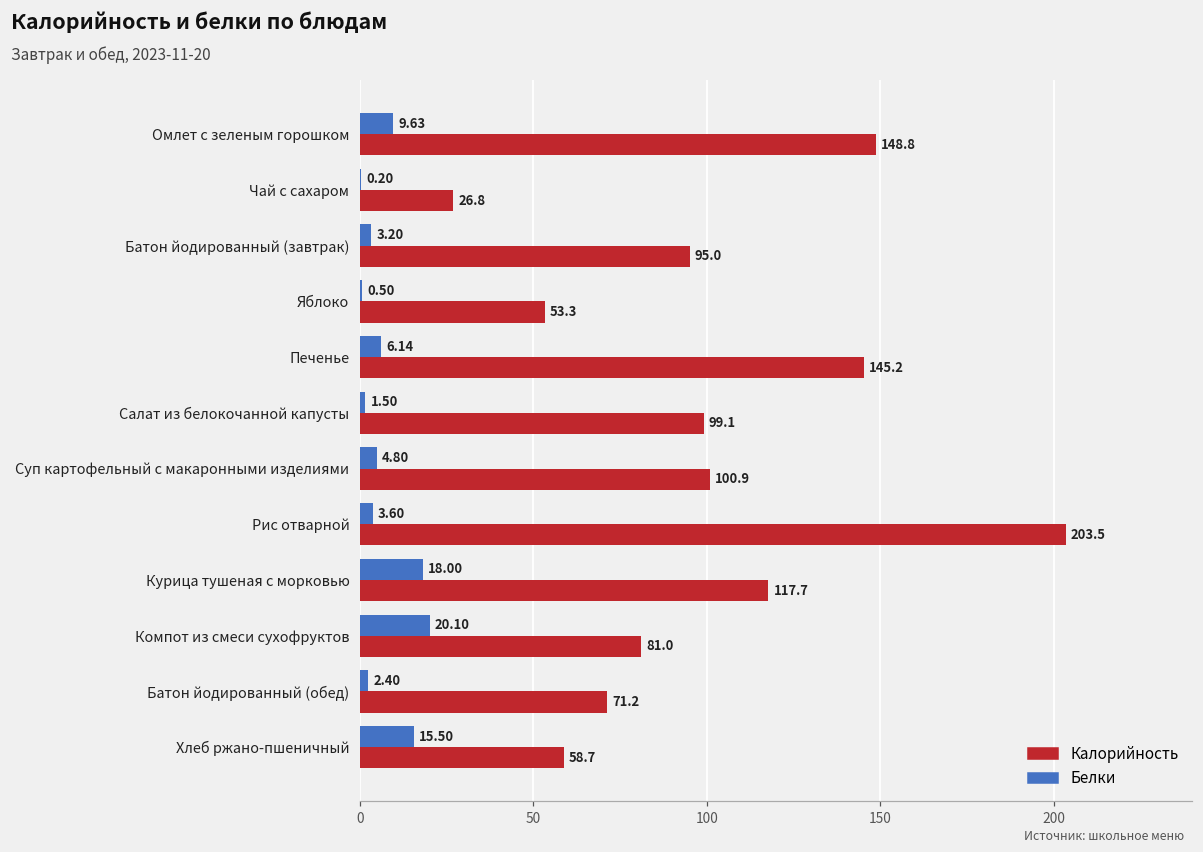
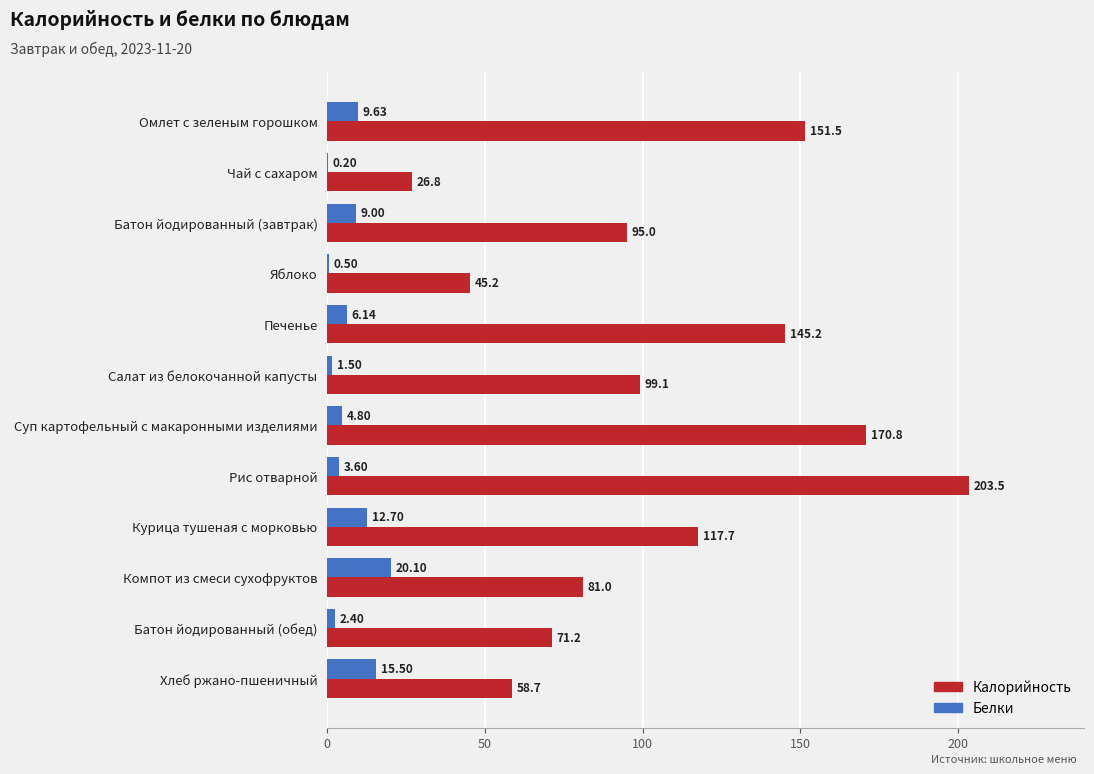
  {
    "Калорийность": {
-     "Омлет с зеленым горошком": 148.8,
+     "Омлет с зеленым горошком": 151.5,
      "Чай с сахаром": 26.8,
      "Батон йодированный (завтрак)": 95.0,
-     "Яблоко": 53.3,
+     "Яблоко": 45.2,
      "Печенье": 145.2,
      "Салат из белокочанной капусты": 99.1,
-     "Суп картофельный с макаронными изделиями": 100.9,
+     "Суп картофельный с макаронными изделиями": 170.8,
      "Рис отварной": 203.5,
      "Курица тушеная с морковью": 117.7,
      "Компот из смеси сухофруктов": 81.0,
      "Батон йодированный (обед)": 71.2,
      "Хлеб ржано-пшеничный": 58.7
    },
    "Белки": {
      "Омлет с зеленым горошком": 9.63,
      "Чай с сахаром": 0.20,
-     "Батон йодированный (завтрак)": 3.20,
+     "Батон йодированный (завтрак)": 9.00,
      "Яблоко": 0.50,
      "Печенье": 6.14,
      "Салат из белокочанной капусты": 1.50,
      "Суп картофельный с макаронными изделиями": 4.80,
      "Рис отварной": 3.60,
-     "Курица тушеная с морковью": 18.00,
+     "Курица тушеная с морковью": 12.70,
      "Компот из смеси сухофруктов": 20.10,
      "Батон йодированный (обед)": 2.40,
      "Хлеб ржано-пшеничный": 15.50
    }
  }
